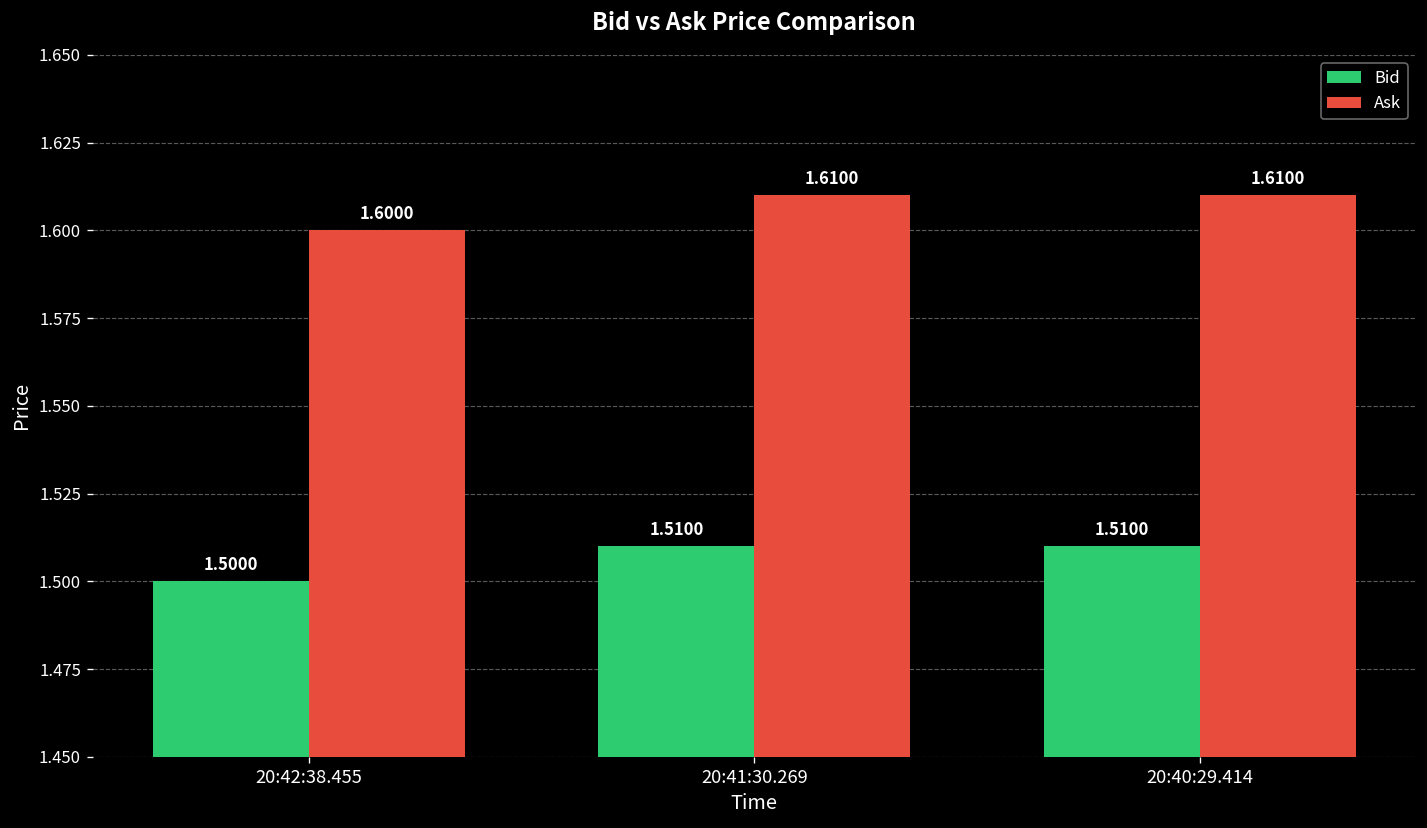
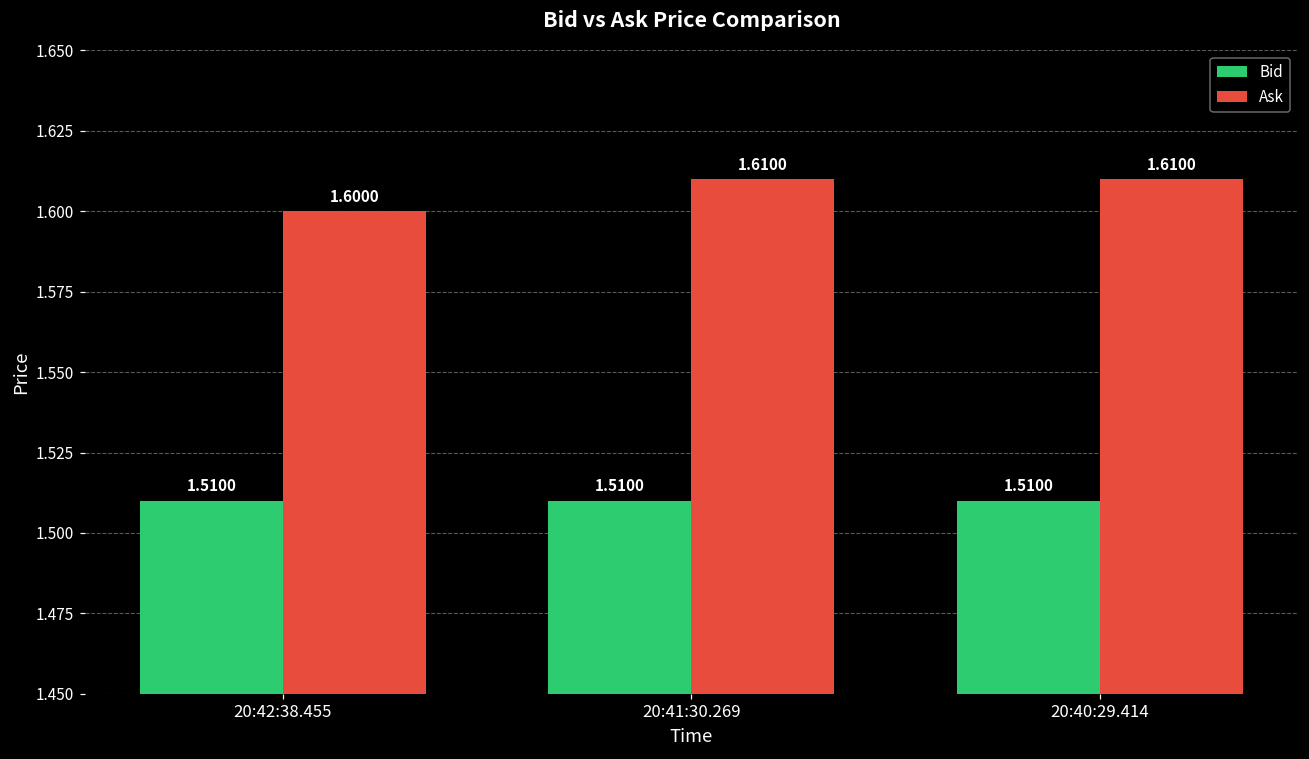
  {
    "Bid": {
-     "20:42:38.455": 1.5000,
+     "20:42:38.455": 1.5100,
      "20:41:30.269": 1.5100,
      "20:40:29.414": 1.5100
    },
    "Ask": {
      "20:42:38.455": 1.6000,
      "20:41:30.269": 1.6100,
      "20:40:29.414": 1.6100
    }
  }
